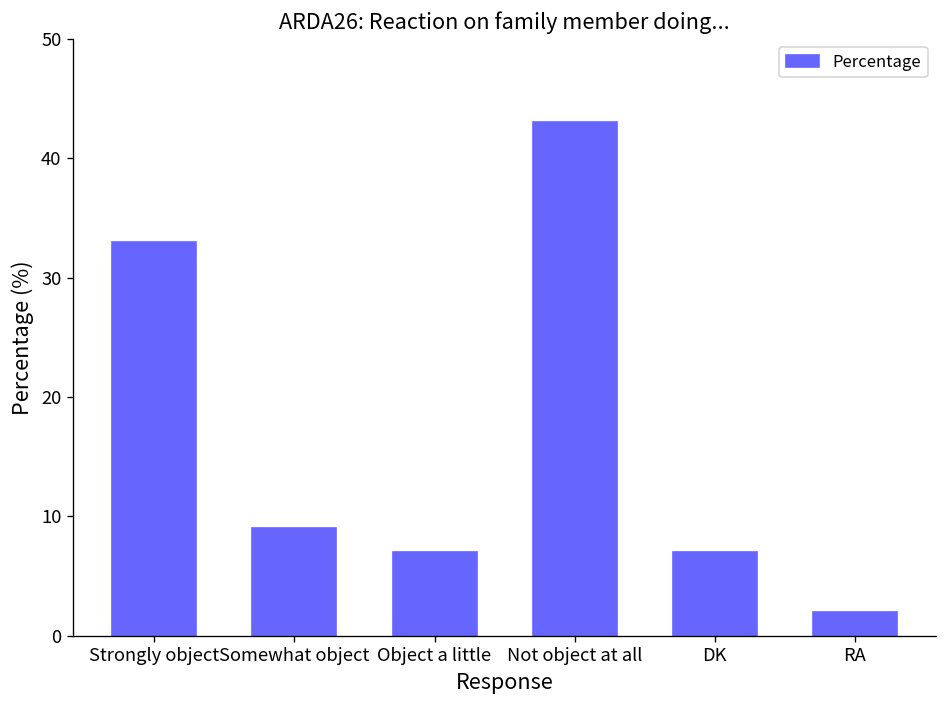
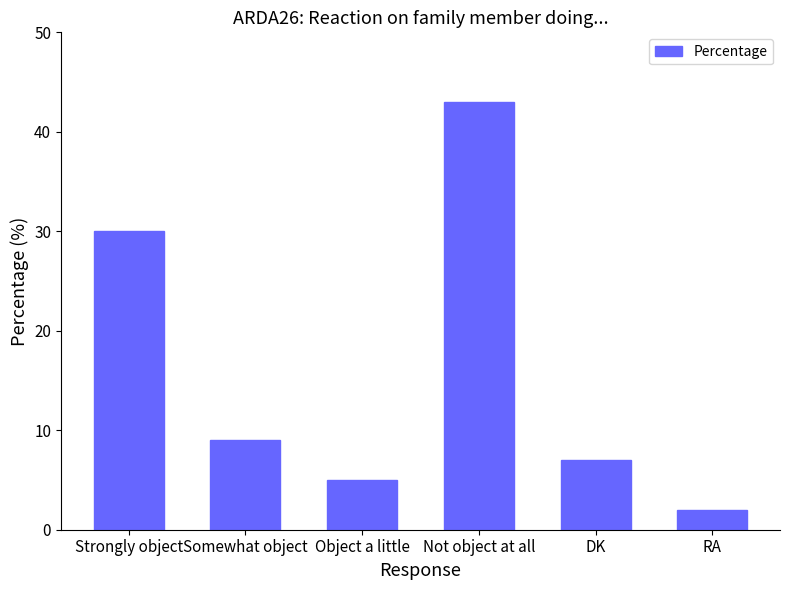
  {
-   "Strongly object": 33,
+   "Strongly object": 30,
    "Somewhat object": 9,
-   "Object a little": 7,
+   "Object a little": 5,
    "Not object at all": 43,
    "DK": 7,
    "RA": 2
  }
